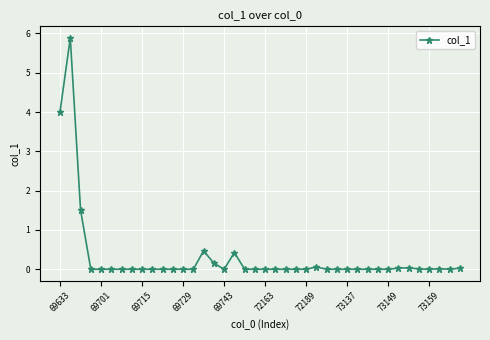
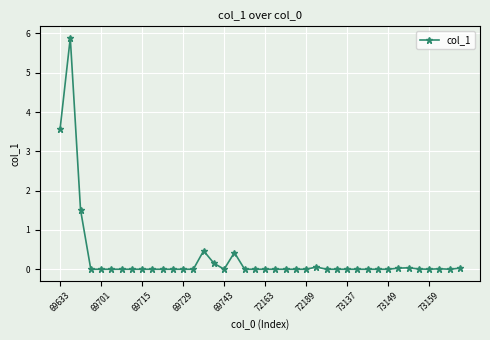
  {
-   "69633": 4.0,
+   "69633": 3.6,
    "69701": 0.0,
    "69715": 0.0,
    "69729": 0.0,
    "69743": 0.0,
    "72163": 0.0,
    "72189": 0.0,
    "73137": 0.0,
    "73149": 0.0,
    "73159": 0.0
  }
